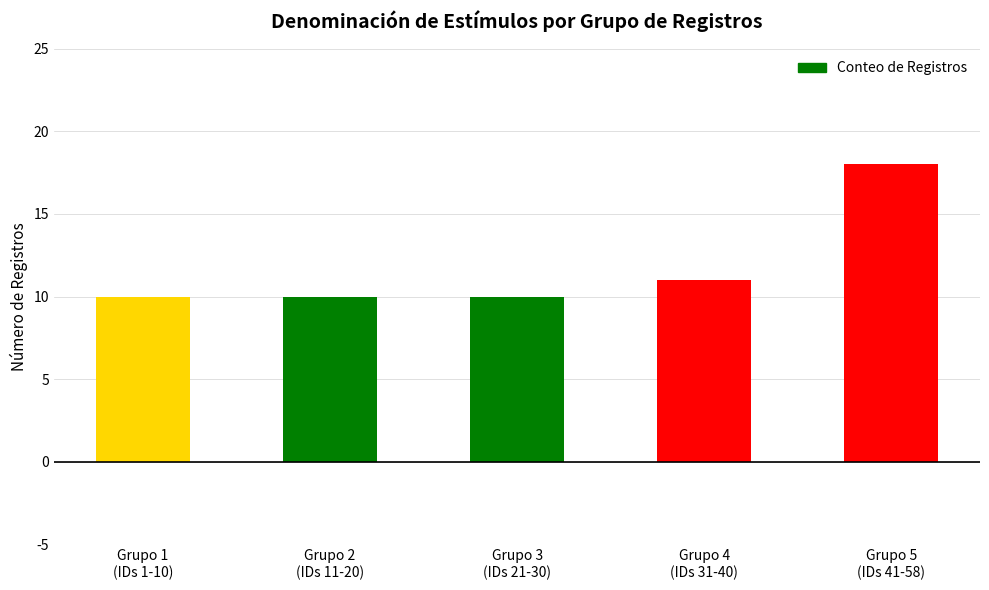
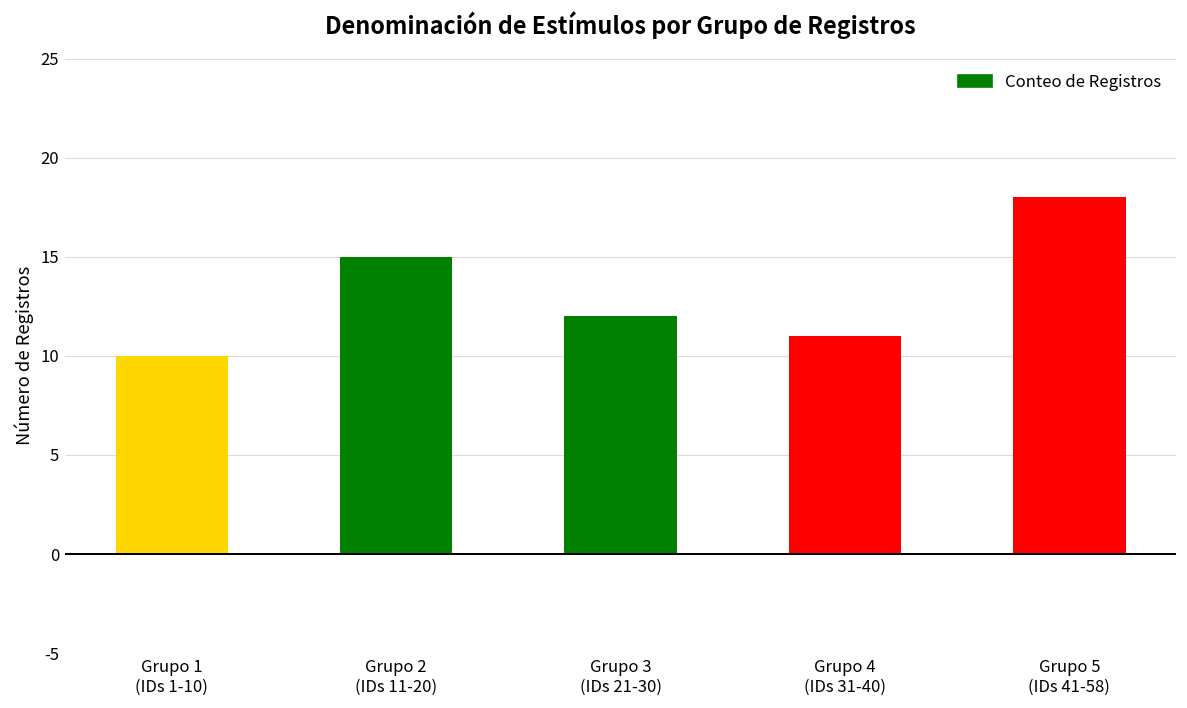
  {
    "Grupo 1 (IDs 1-10)": 10,
-   "Grupo 2 (IDs 11-20)": 10,
-   "Grupo 3 (IDs 21-30)": 10,
+   "Grupo 2 (IDs 11-20)": 15,
+   "Grupo 3 (IDs 21-30)": 12,
    "Grupo 4 (IDs 31-40)": 11,
    "Grupo 5 (IDs 41-58)": 18
  }
